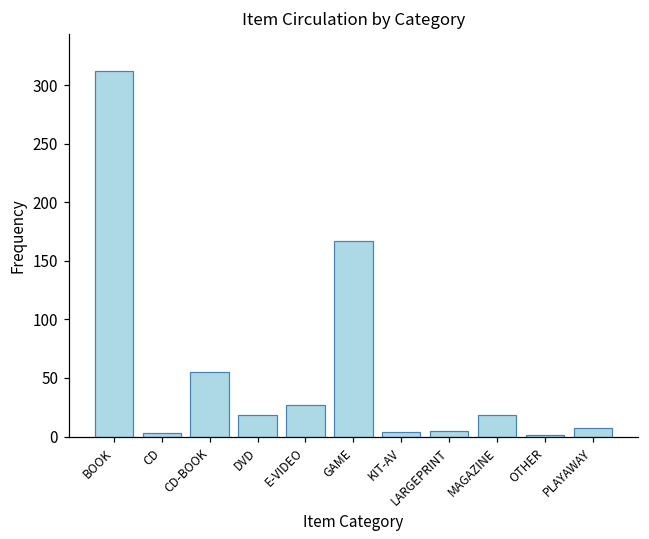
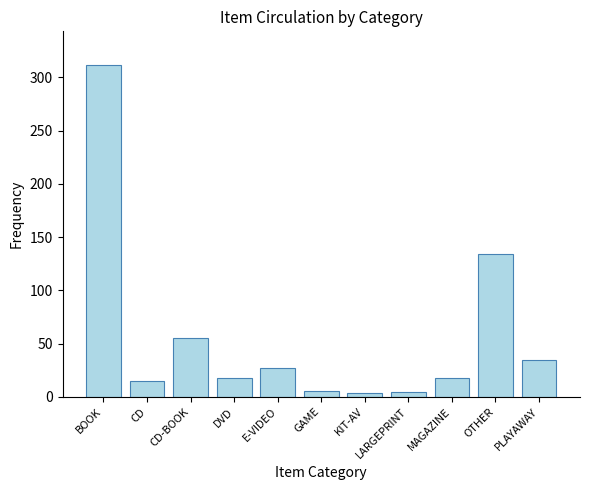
  {
    "BOOK": 312,
-   "CD": 3,
+   "CD": 15,
    "CD-BOOK": 55,
    "DVD": 18,
    "E-VIDEO": 27,
-   "GAME": 167,
+   "GAME": 6,
    "KIT-AV": 4,
    "LARGEPRINT": 5,
    "MAGAZINE": 18,
-   "OTHER": 1,
-   "PLAYAWAY": 7
+   "OTHER": 134,
+   "PLAYAWAY": 35
  }
